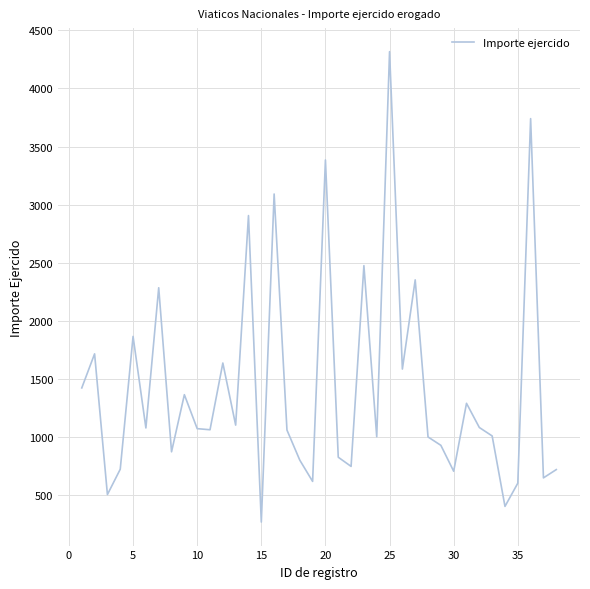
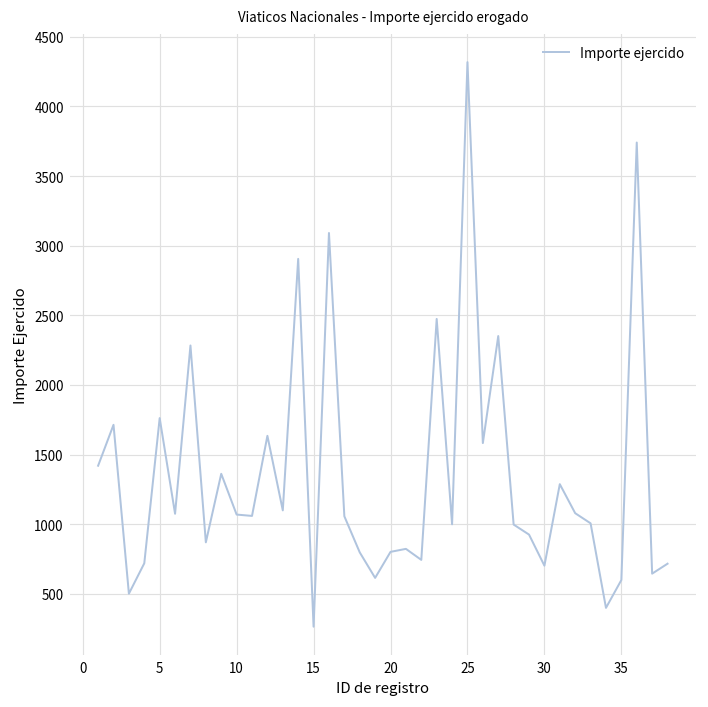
  {
-   "5": 1860,
+   "5": 1760,
    "10": 1070,
    "15": 270,
-   "20": 3380,
+   "20": 800,
    "25": 4320,
    "30": 700,
    "35": 600
  }
